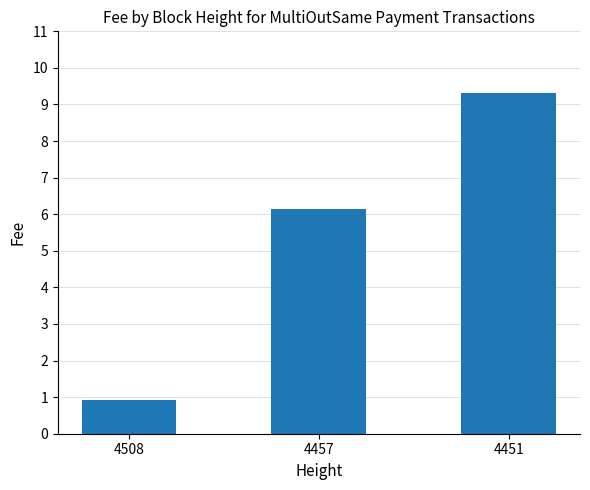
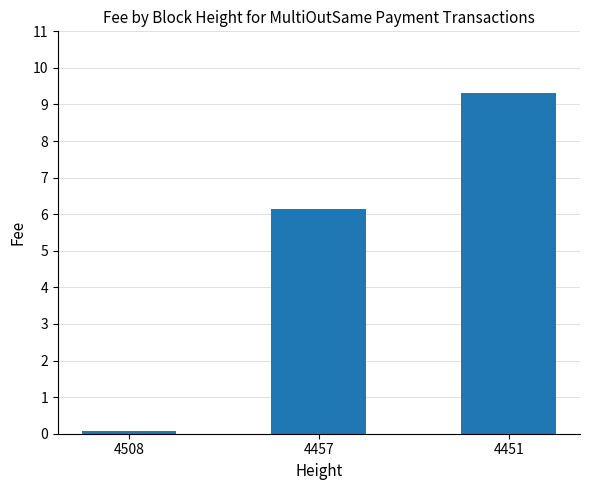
  {
-   "4508": 0.9,
+   "4508": 0.1,
    "4457": 6.1,
    "4451": 9.3
  }
